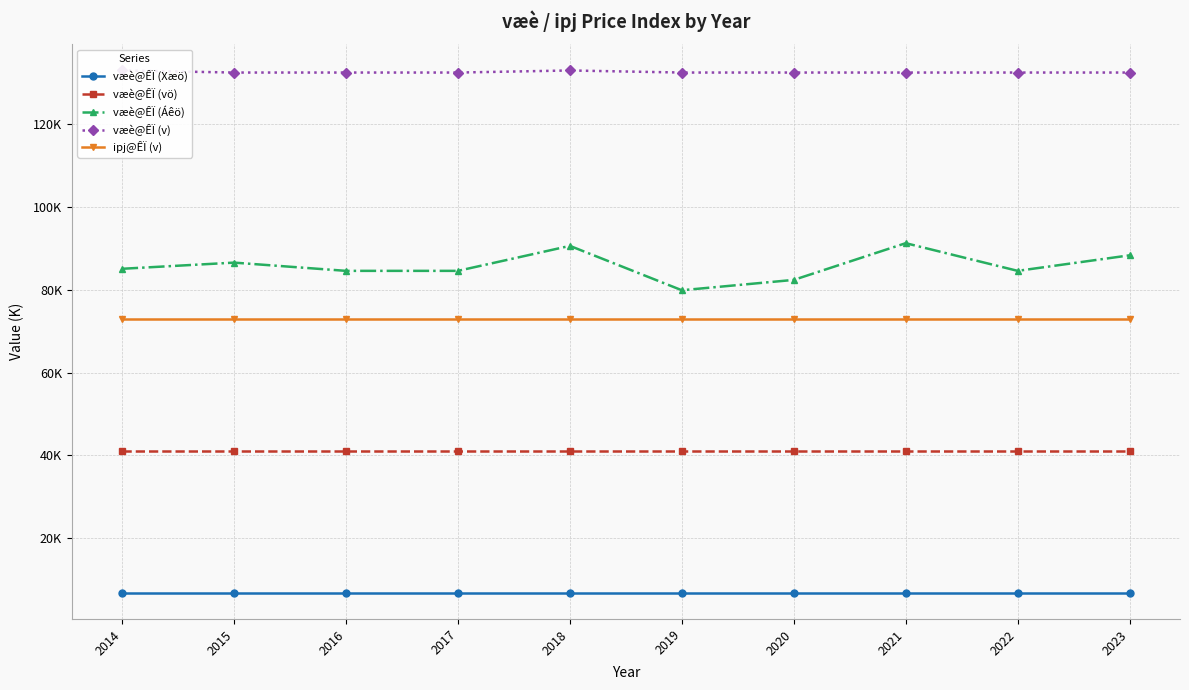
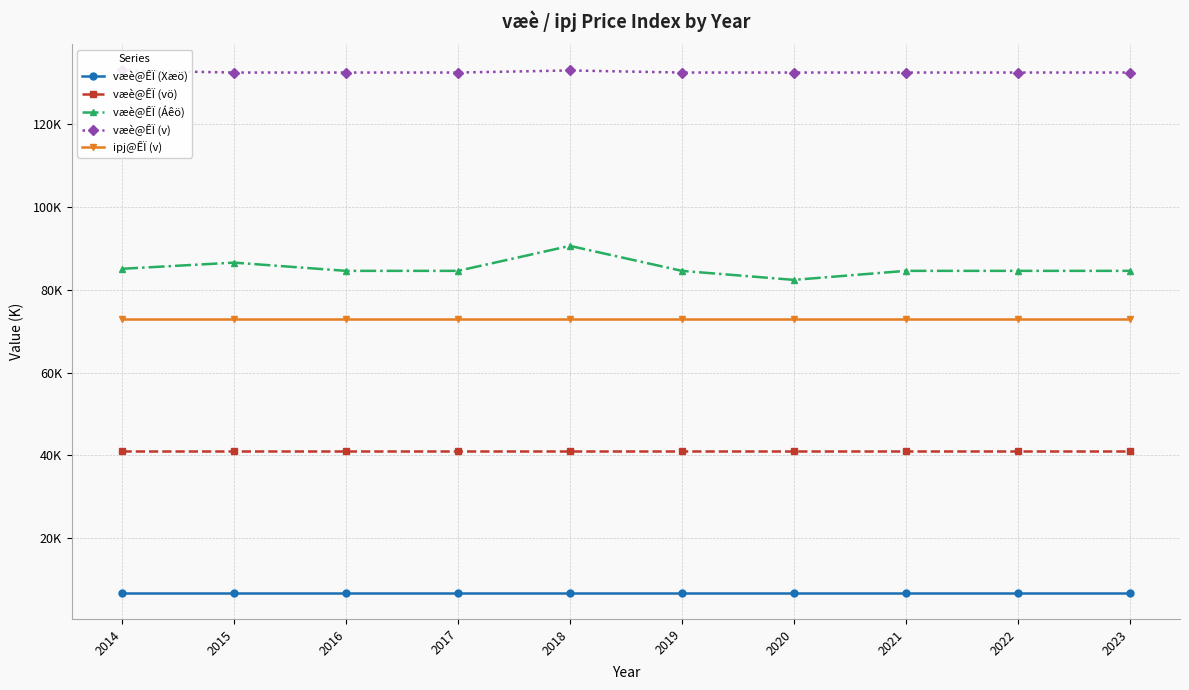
  {
    "væè@ÊÏ (Xæö)": {
      "2014": 7000,
      "2015": 7000,
      "2016": 7000,
      "2017": 7000,
      "2018": 7000,
      "2019": 7000,
      "2020": 7000,
      "2021": 7000,
      "2022": 7000,
      "2023": 7000
    },
    "væè@ÊÏ (vö)": {
      "2014": 41000,
      "2015": 41000,
      "2016": 41000,
      "2017": 41000,
      "2018": 41000,
      "2019": 41000,
      "2020": 41000,
      "2021": 41000,
      "2022": 41000,
      "2023": 41000
    },
    "væè@ÊÏ (Áêö)": {
      "2014": 85000,
      "2015": 87000,
      "2016": 85000,
      "2017": 85000,
      "2018": 91000,
-     "2019": 80000,
+     "2019": 85000,
      "2020": 82000,
-     "2021": 91000,
+     "2021": 85000,
      "2022": 85000,
-     "2023": 88000
+     "2023": 85000
    },
    "væè@ÊÏ (v)": {
      "2015": 132000,
      "2016": 132000,
      "2017": 132000,
      "2018": 133000,
      "2019": 132000,
      "2020": 132000,
      "2021": 132000,
      "2022": 132000,
      "2023": 132000
    },
    "ipj@ÊÏ (v)": {
      "2014": 73000,
      "2015": 73000,
      "2016": 73000,
      "2017": 73000,
      "2018": 73000,
      "2019": 73000,
      "2020": 73000,
      "2021": 73000,
      "2022": 73000,
      "2023": 73000
    }
  }
